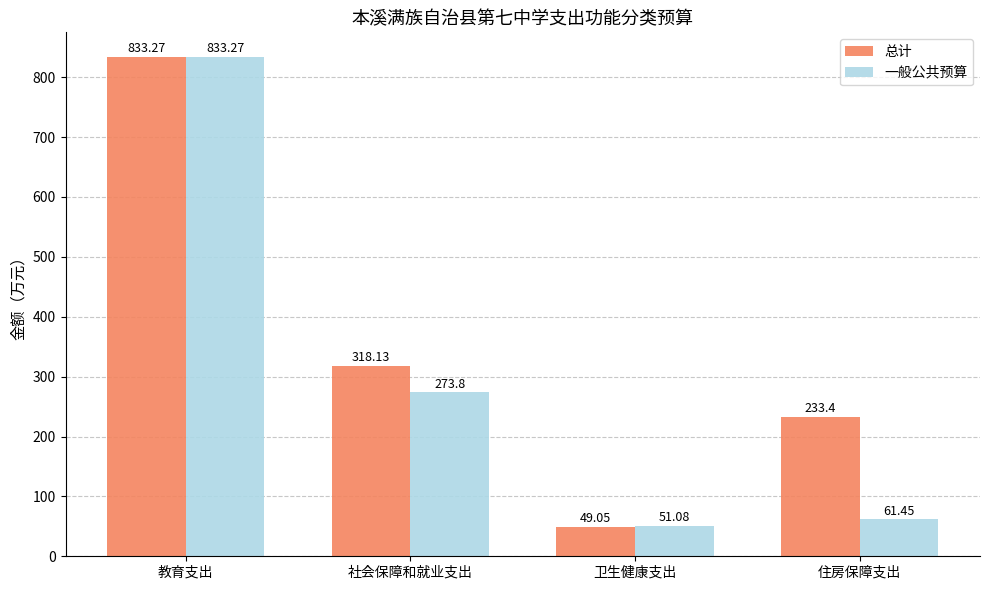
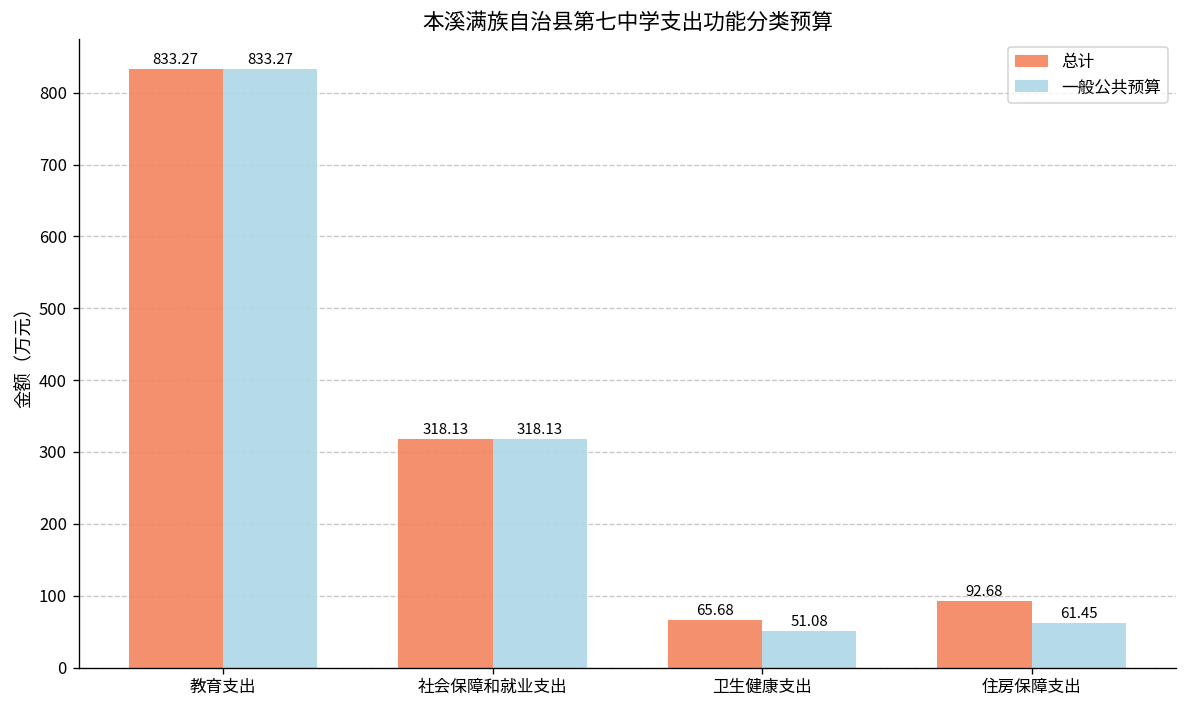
  {
    "总计": {
      "教育支出": 833.27,
      "社会保障和就业支出": 318.13,
-     "卫生健康支出": 49.05,
-     "住房保障支出": 233.4
+     "卫生健康支出": 65.68,
+     "住房保障支出": 92.68
    },
    "一般公共预算": {
      "教育支出": 833.27,
-     "社会保障和就业支出": 273.8,
+     "社会保障和就业支出": 318.13,
      "卫生健康支出": 51.08,
      "住房保障支出": 61.45
    }
  }
